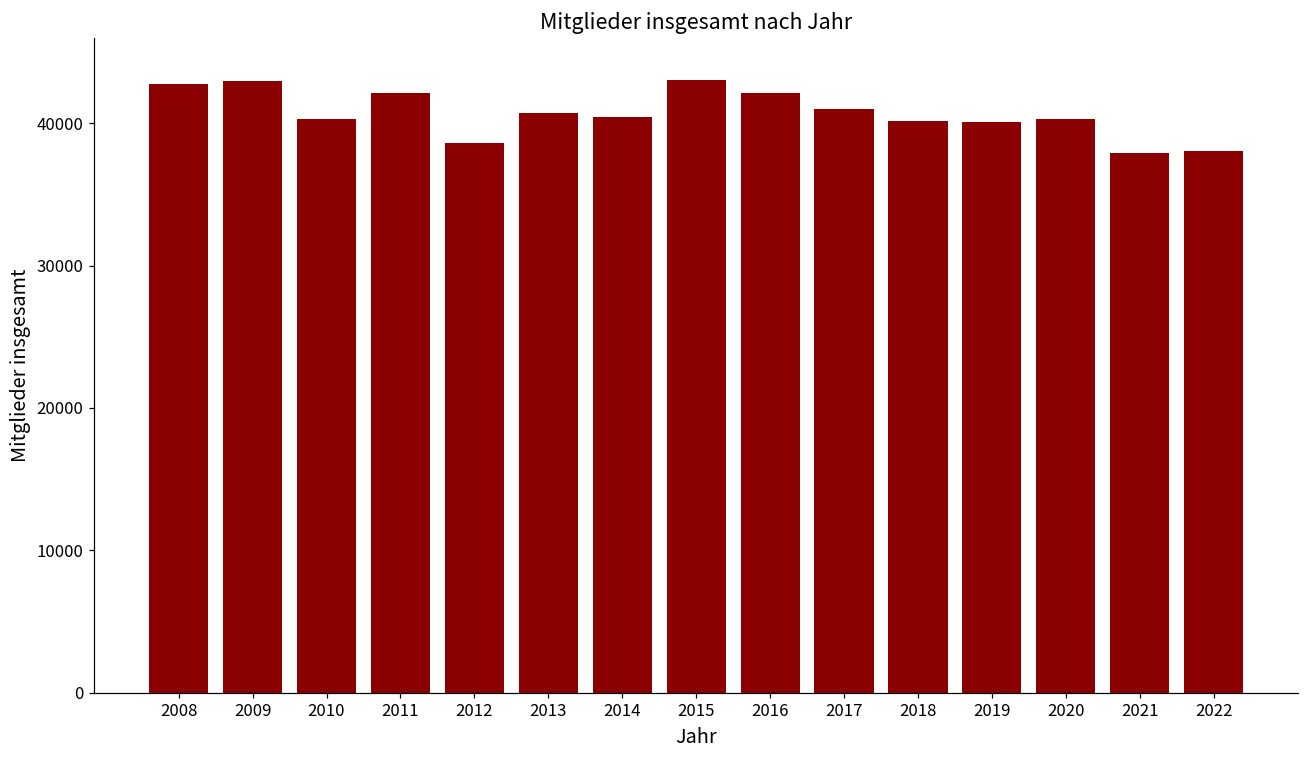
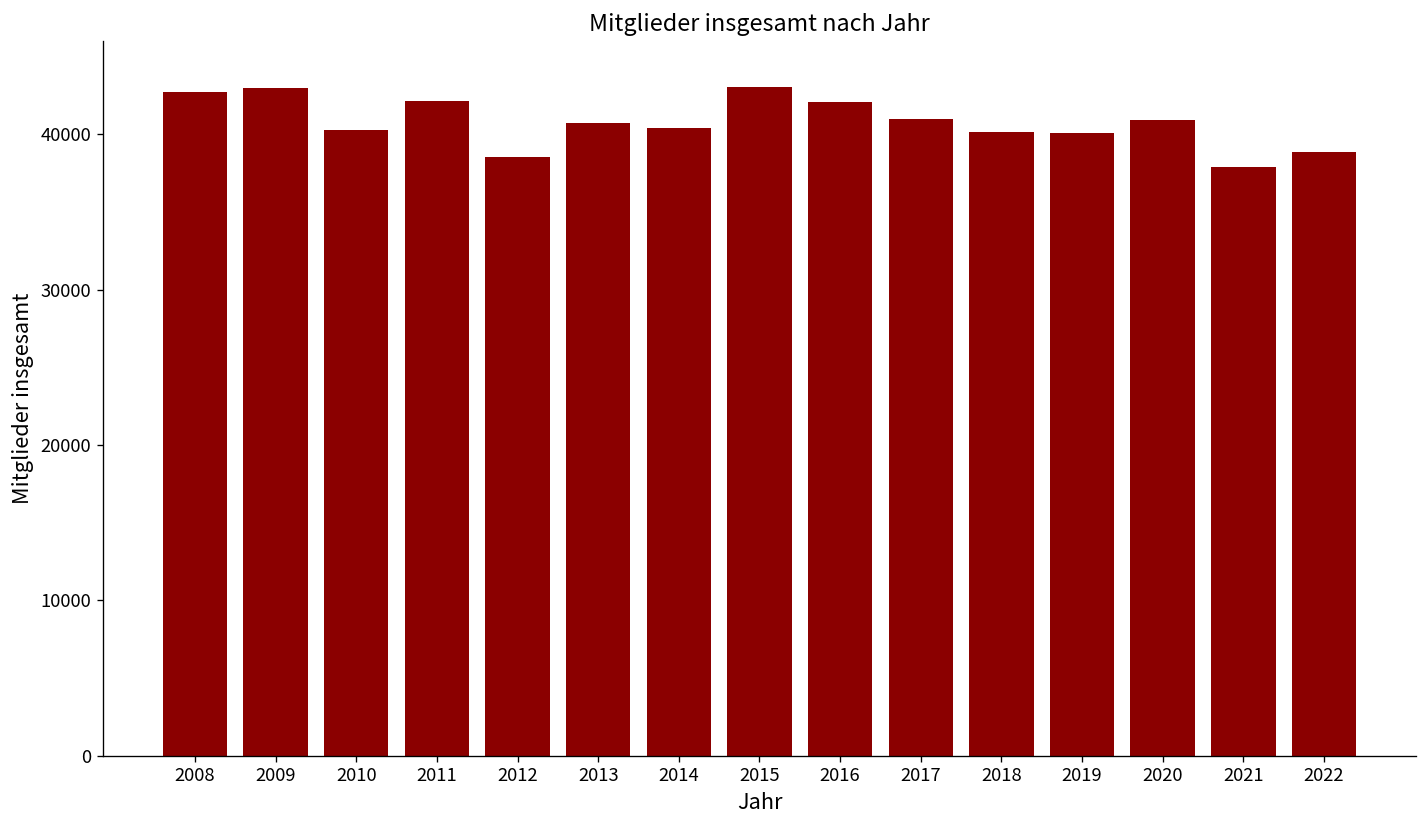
  {
    "2008": 42800,
    "2009": 43000,
    "2010": 40300,
    "2011": 42100,
    "2012": 38600,
    "2013": 40700,
    "2014": 40400,
    "2015": 43100,
    "2016": 42100,
    "2017": 41000,
    "2018": 40200,
    "2019": 40100,
-   "2020": 40300,
+   "2020": 40900,
    "2021": 37900,
-   "2022": 38000
+   "2022": 38800
  }
